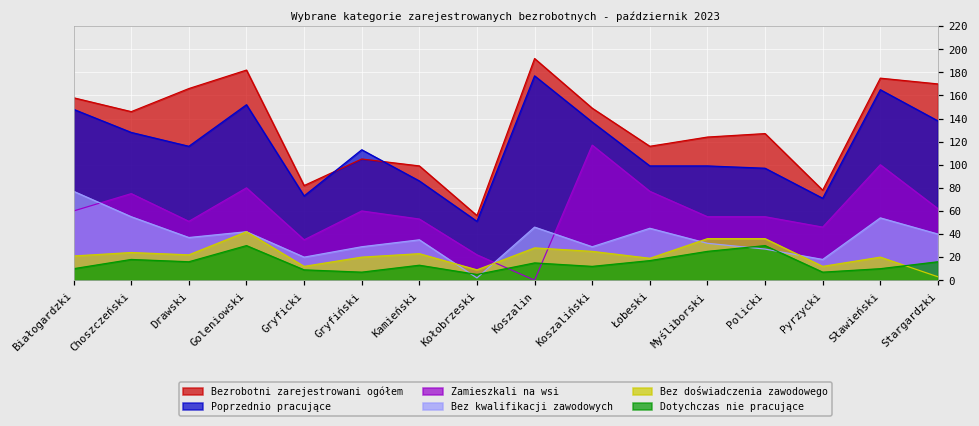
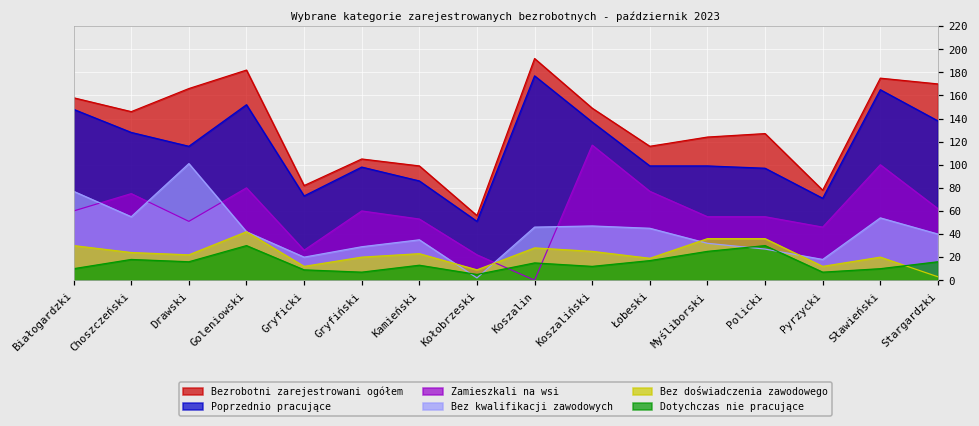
  {
    "Bezrobotni zarejestrowani ogółem": {
      "Białogardzki": 158,
      "Choszczeński": 146,
      "Drawski": 166,
      "Goleniowski": 182,
      "Gryficki": 82,
      "Gryfiński": 105,
      "Kamieński": 99,
      "Kołobrzeski": 56,
      "Koszalin": 192,
      "Koszaliński": 149,
      "Łobeski": 116,
      "Myśliborski": 124,
      "Policki": 127,
      "Pyrzycki": 78,
      "Sławieński": 175,
      "Stargardzki": 170
    },
    "Poprzednio pracujące": {
      "Białogardzki": 148,
      "Choszczeński": 128,
      "Drawski": 116,
      "Goleniowski": 152,
      "Gryficki": 73,
-     "Gryfiński": 113,
+     "Gryfiński": 98,
      "Kamieński": 86,
      "Kołobrzeski": 51,
      "Koszalin": 177,
      "Koszaliński": 137,
      "Łobeski": 99,
      "Myśliborski": 99,
      "Policki": 97,
      "Pyrzycki": 71,
      "Sławieński": 165,
      "Stargardzki": 138
    },
    "Zamieszkali na wsi": {
      "Białogardzki": 60,
      "Choszczeński": 75,
      "Drawski": 51,
      "Goleniowski": 80,
-     "Gryficki": 35,
+     "Gryficki": 26,
      "Gryfiński": 60,
      "Kamieński": 53,
      "Kołobrzeski": 22,
      "Koszalin": 0,
      "Koszaliński": 117,
      "Łobeski": 77,
      "Myśliborski": 55,
      "Policki": 55,
      "Pyrzycki": 46,
      "Sławieński": 100,
      "Stargardzki": 62
    },
    "Bez kwalifikacji zawodowych": {
      "Białogardzki": 77,
      "Choszczeński": 55,
-     "Drawski": 37,
+     "Drawski": 101,
      "Gryficki": 20,
      "Gryfiński": 29,
      "Kamieński": 35,
      "Kołobrzeski": 2,
      "Koszalin": 46,
-     "Koszaliński": 29,
+     "Koszaliński": 47,
      "Łobeski": 45,
      "Myśliborski": 32,
      "Policki": 27,
      "Pyrzycki": 18,
      "Sławieński": 54,
      "Stargardzki": 40
    },
    "Bez doświadczenia zawodowego": {
-     "Białogardzki": 21,
+     "Białogardzki": 30,
      "Choszczeński": 24,
      "Drawski": 22,
      "Gryficki": 12,
      "Gryfiński": 20,
      "Kamieński": 23,
      "Kołobrzeski": 9,
      "Koszalin": 28,
      "Koszaliński": 25,
      "Myśliborski": 36,
      "Policki": 36,
      "Pyrzycki": 12,
      "Sławieński": 20,
      "Stargardzki": 3
    },
    "Dotychczas nie pracujące": {
      "Białogardzki": 10,
      "Choszczeński": 18,
      "Drawski": 16,
      "Goleniowski": 30,
      "Gryficki": 9,
      "Gryfiński": 7,
      "Kamieński": 13,
      "Kołobrzeski": 5,
      "Koszalin": 15,
      "Koszaliński": 12,
      "Myśliborski": 25,
      "Policki": 30,
      "Pyrzycki": 7,
      "Sławieński": 10,
      "Stargardzki": 16
    }
  }
